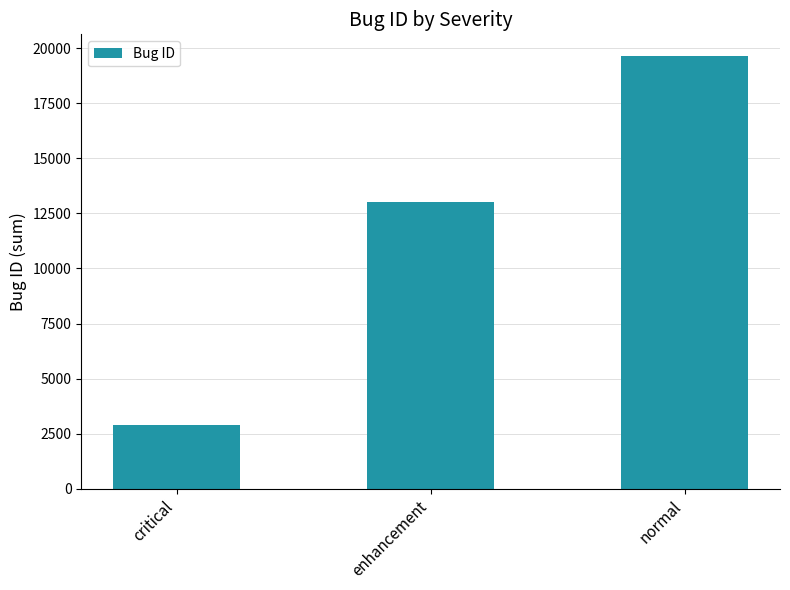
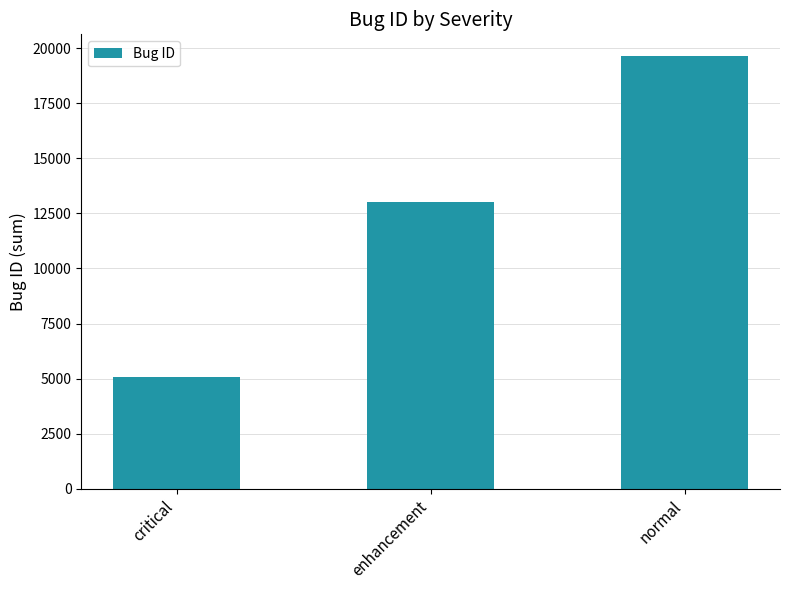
  {
-   "critical": 2900,
+   "critical": 5100,
    "enhancement": 13000,
    "normal": 19600
  }
